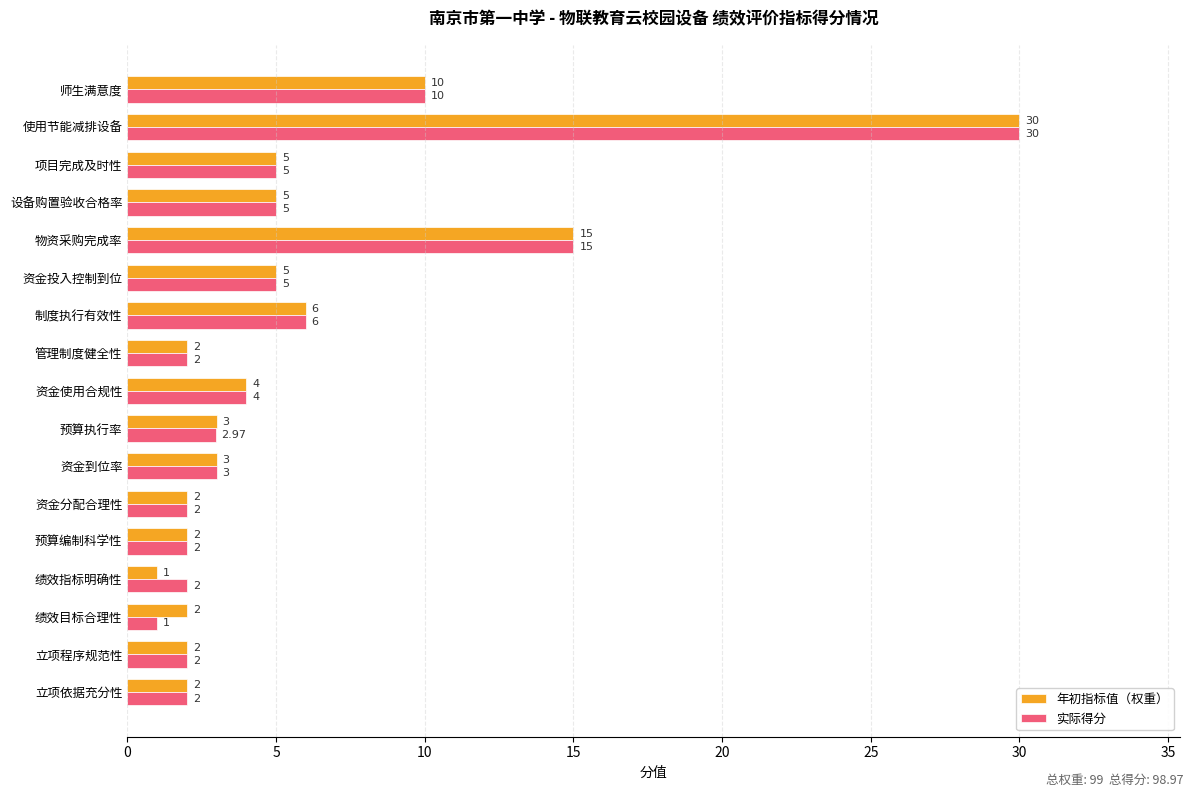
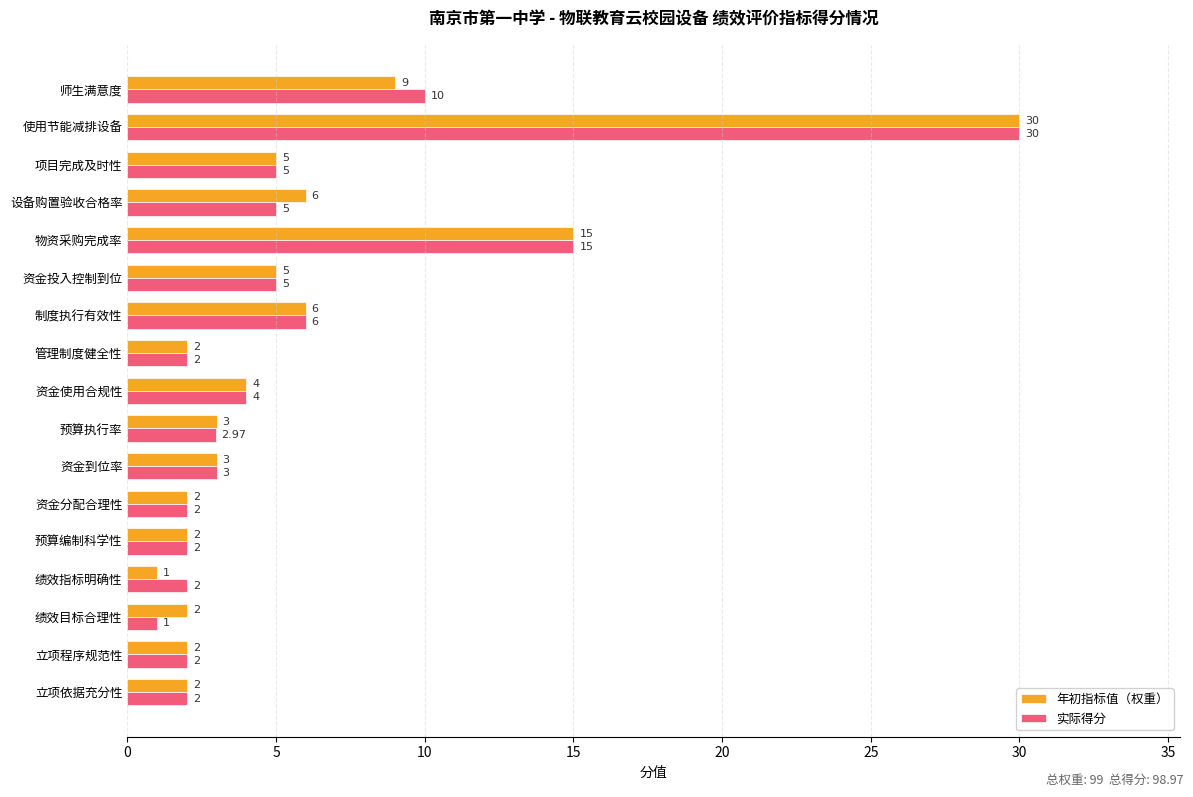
  {
    "年初指标值（权重）": {
-     "师生满意度": 10,
+     "师生满意度": 9,
      "使用节能减排设备": 30,
      "项目完成及时性": 5,
-     "设备购置验收合格率": 5,
+     "设备购置验收合格率": 6,
      "物资采购完成率": 15,
      "资金投入控制到位": 5,
      "制度执行有效性": 6,
      "管理制度健全性": 2,
      "资金使用合规性": 4,
      "预算执行率": 3,
      "资金到位率": 3,
      "资金分配合理性": 2,
      "预算编制科学性": 2,
      "绩效指标明确性": 1,
      "绩效目标合理性": 2,
      "立项程序规范性": 2,
      "立项依据充分性": 2
    },
    "实际得分": {
      "师生满意度": 10,
      "使用节能减排设备": 30,
      "项目完成及时性": 5,
      "设备购置验收合格率": 5,
      "物资采购完成率": 15,
      "资金投入控制到位": 5,
      "制度执行有效性": 6,
      "管理制度健全性": 2,
      "资金使用合规性": 4,
      "预算执行率": 2.97,
      "资金到位率": 3,
      "资金分配合理性": 2,
      "预算编制科学性": 2,
      "绩效指标明确性": 2,
      "绩效目标合理性": 1,
      "立项程序规范性": 2,
      "立项依据充分性": 2
    }
  }
